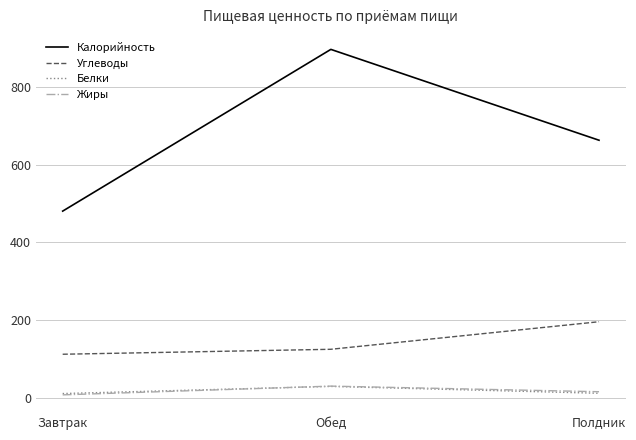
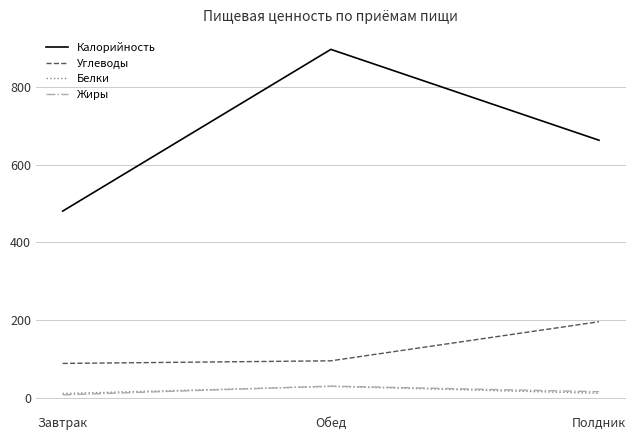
  {
    "Калорийность": {
      "Завтрак": 480,
      "Обед": 900,
      "Полдник": 660
    },
    "Углеводы": {
-     "Завтрак": 110,
-     "Обед": 130,
+     "Завтрак": 90,
+     "Обед": 100,
      "Полдник": 200
    }
  }
